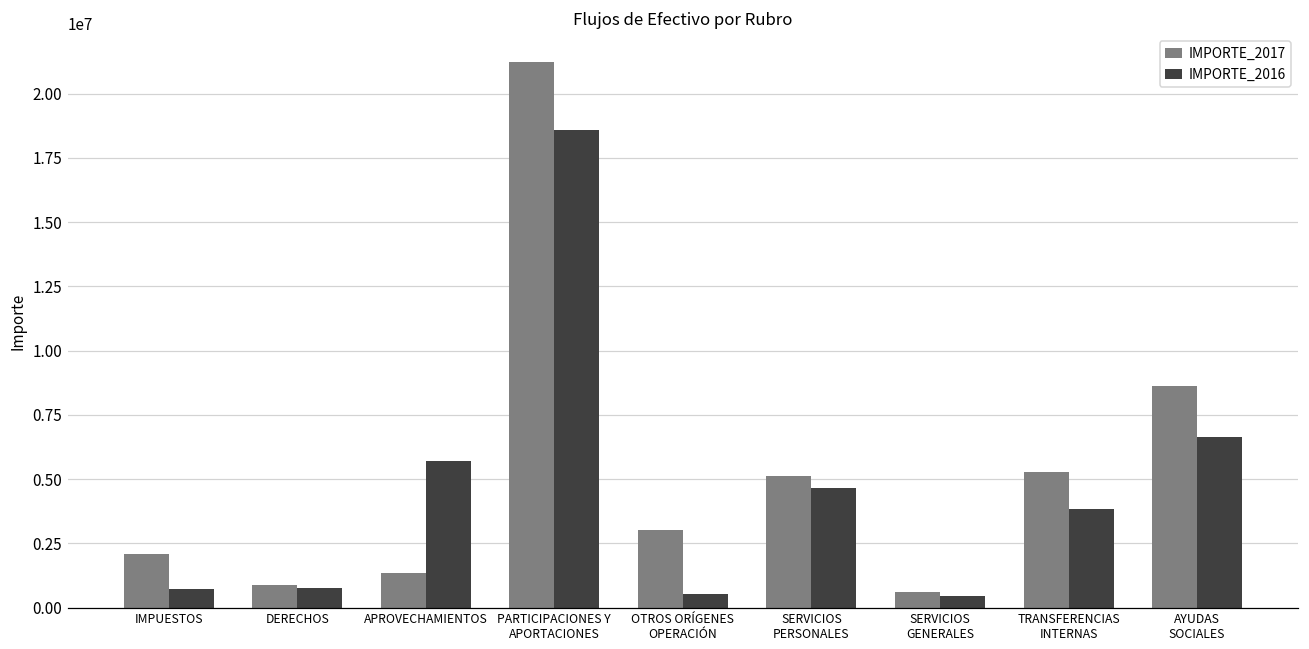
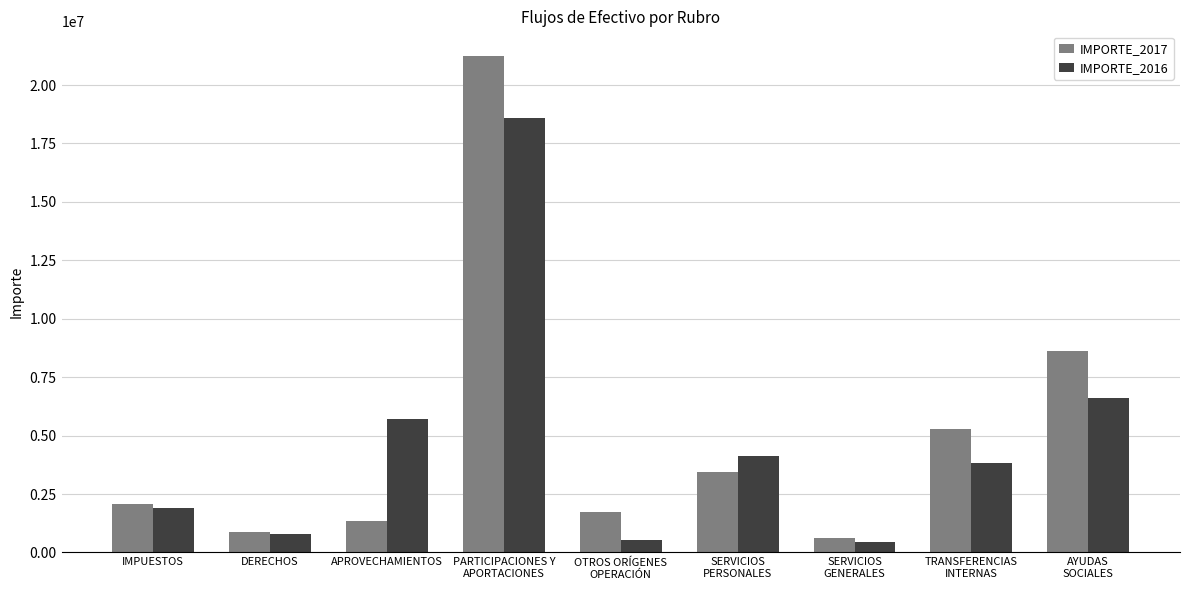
  {
    "IMPORTE_2017": {
      "IMPUESTOS": 2100000,
      "DERECHOS": 900000,
      "APROVECHAMIENTOS": 1300000,
      "PARTICIPACIONES Y APORTACIONES": 21200000,
-     "OTROS ORÍGENES OPERACIÓN": 3000000,
-     "SERVICIOS PERSONALES": 5100000,
+     "OTROS ORÍGENES OPERACIÓN": 1700000,
+     "SERVICIOS PERSONALES": 3400000,
      "SERVICIOS GENERALES": 600000,
      "TRANSFERENCIAS INTERNAS": 5300000,
      "AYUDAS SOCIALES": 8600000
    },
    "IMPORTE_2016": {
-     "IMPUESTOS": 700000,
+     "IMPUESTOS": 1900000,
      "DERECHOS": 800000,
      "APROVECHAMIENTOS": 5700000,
      "PARTICIPACIONES Y APORTACIONES": 18600000,
      "OTROS ORÍGENES OPERACIÓN": 500000,
-     "SERVICIOS PERSONALES": 4700000,
+     "SERVICIOS PERSONALES": 4100000,
      "SERVICIOS GENERALES": 400000,
      "TRANSFERENCIAS INTERNAS": 3800000,
      "AYUDAS SOCIALES": 6600000
    }
  }
